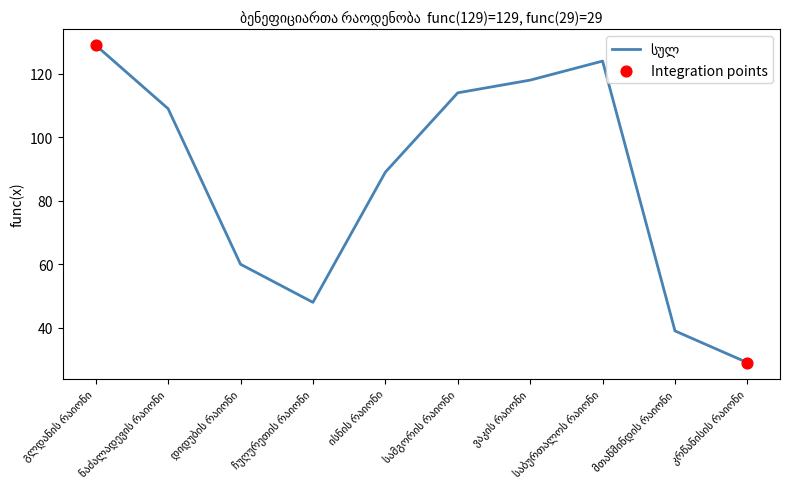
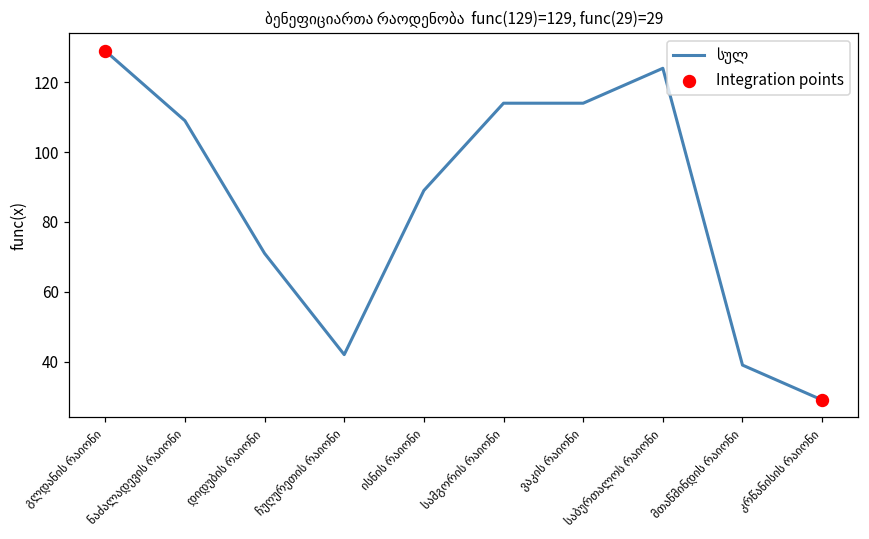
  {
    "სულ": {
      "ნაძალადევის რაიონი": 109,
-     "დიდუბის რაიონი": 60,
-     "ჩუღურეთის რაიონი": 48,
+     "დიდუბის რაიონი": 71,
+     "ჩუღურეთის რაიონი": 42,
      "ისნის რაიონი": 89,
      "სამგორის რაიონი": 114,
-     "ვაკის რაიონი": 118,
+     "ვაკის რაიონი": 114,
      "საბურთალოს რაიონი": 124,
      "მთაწმინდის რაიონი": 39
    }
  }
